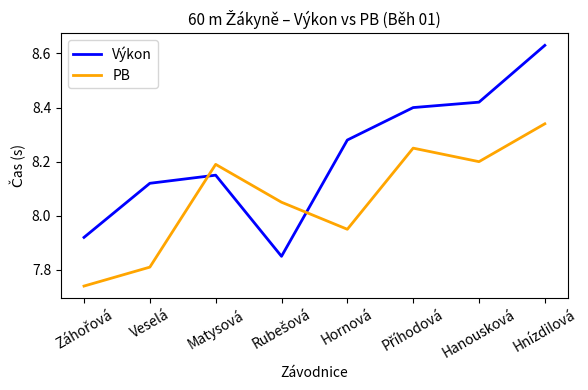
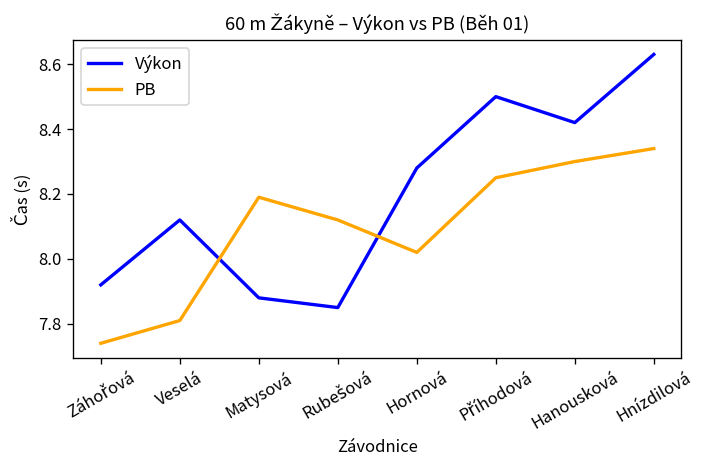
  {
    "Výkon": {
      "Záhořová": 7.92,
      "Veselá": 8.12,
-     "Matysová": 8.15,
+     "Matysová": 7.88,
      "Rubešová": 7.85,
      "Hornová": 8.28,
-     "Příhodová": 8.4,
+     "Příhodová": 8.5,
      "Hanousková": 8.42,
      "Hnízdilová": 8.63
    },
    "PB": {
      "Záhořová": 7.74,
      "Veselá": 7.81,
      "Matysová": 8.19,
-     "Rubešová": 8.05,
-     "Hornová": 7.95,
+     "Rubešová": 8.12,
+     "Hornová": 8.02,
      "Příhodová": 8.25,
-     "Hanousková": 8.2,
+     "Hanousková": 8.3,
      "Hnízdilová": 8.34
    }
  }
